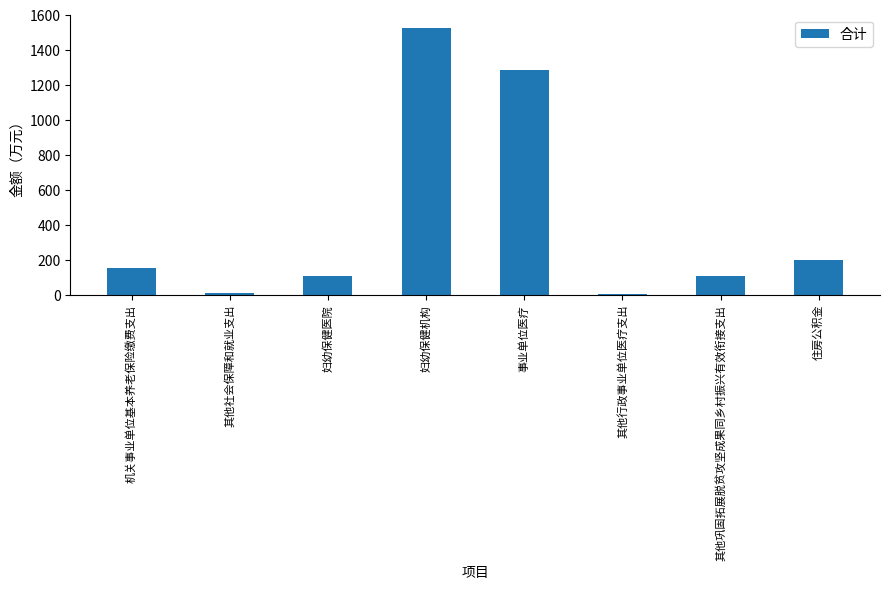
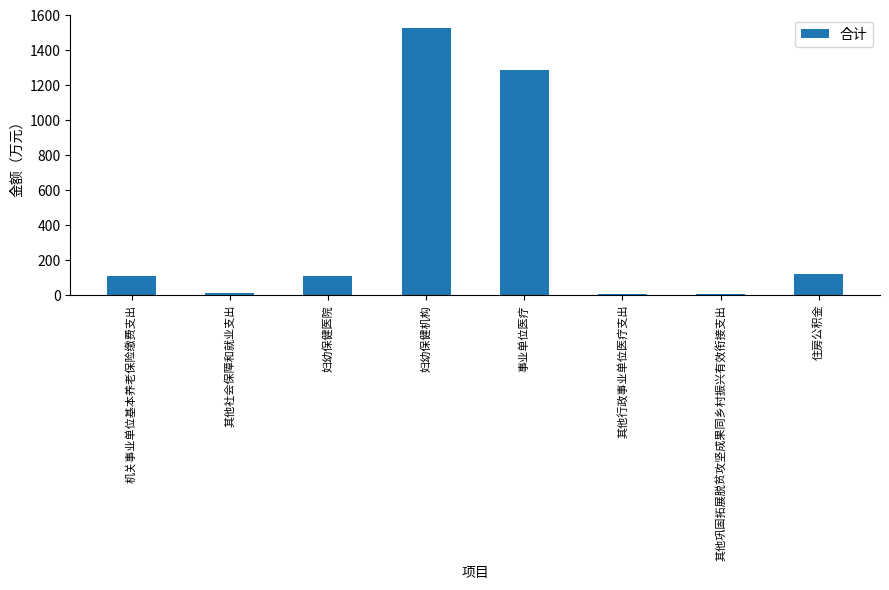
  {
-   "机关事业单位基本养老保险缴费支出": 150,
+   "机关事业单位基本养老保险缴费支出": 110,
    "妇幼保健医院": 110,
    "妇幼保健机构": 1530,
    "事业单位医疗": 1290,
-   "其他巩固拓展脱贫攻坚成果同乡村振兴有效衔接支出": 110,
-   "住房公积金": 200
+   "其他巩固拓展脱贫攻坚成果同乡村振兴有效衔接支出": 0,
+   "住房公积金": 120
  }
